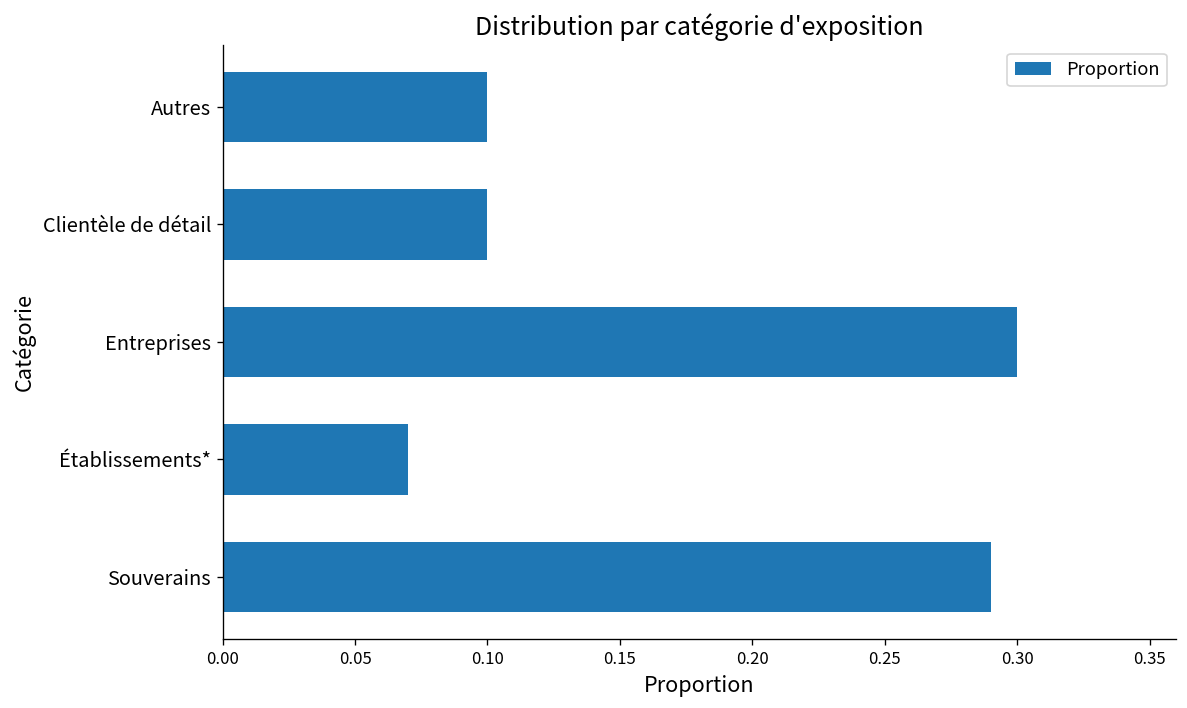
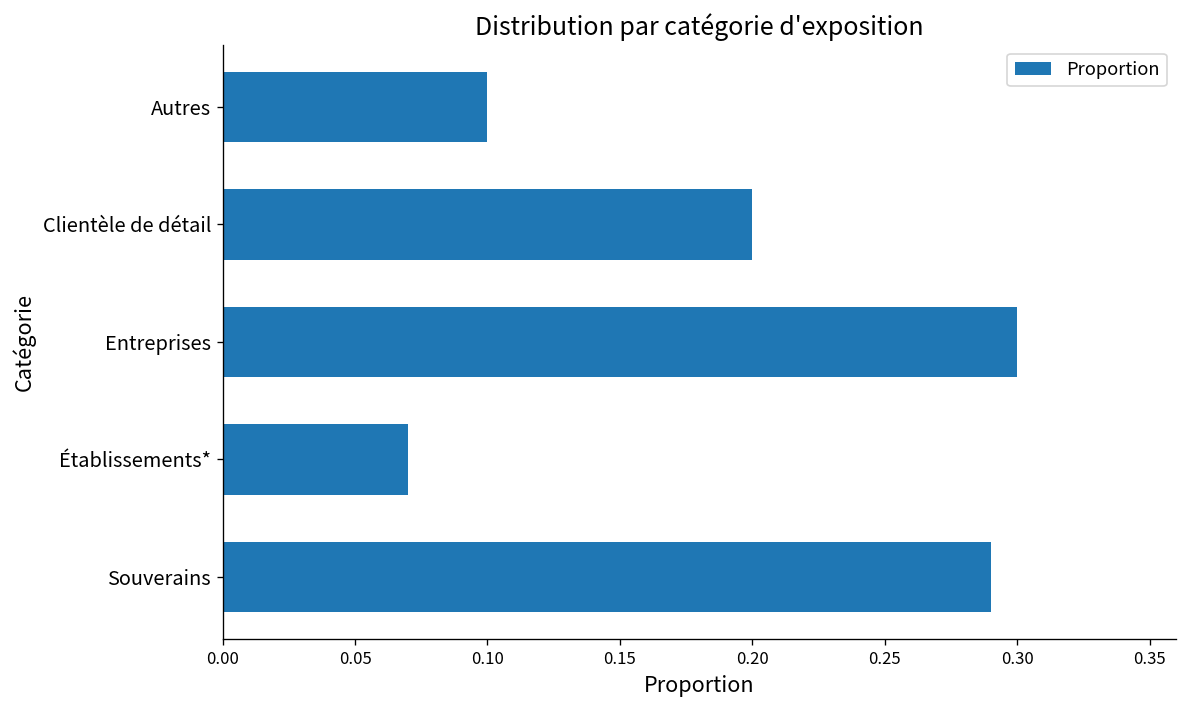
  {
    "Autres": 0.1,
-   "Clientèle de détail": 0.1,
+   "Clientèle de détail": 0.2,
    "Entreprises": 0.3,
    "Établissements*": 0.070,
    "Souverains": 0.290
  }
